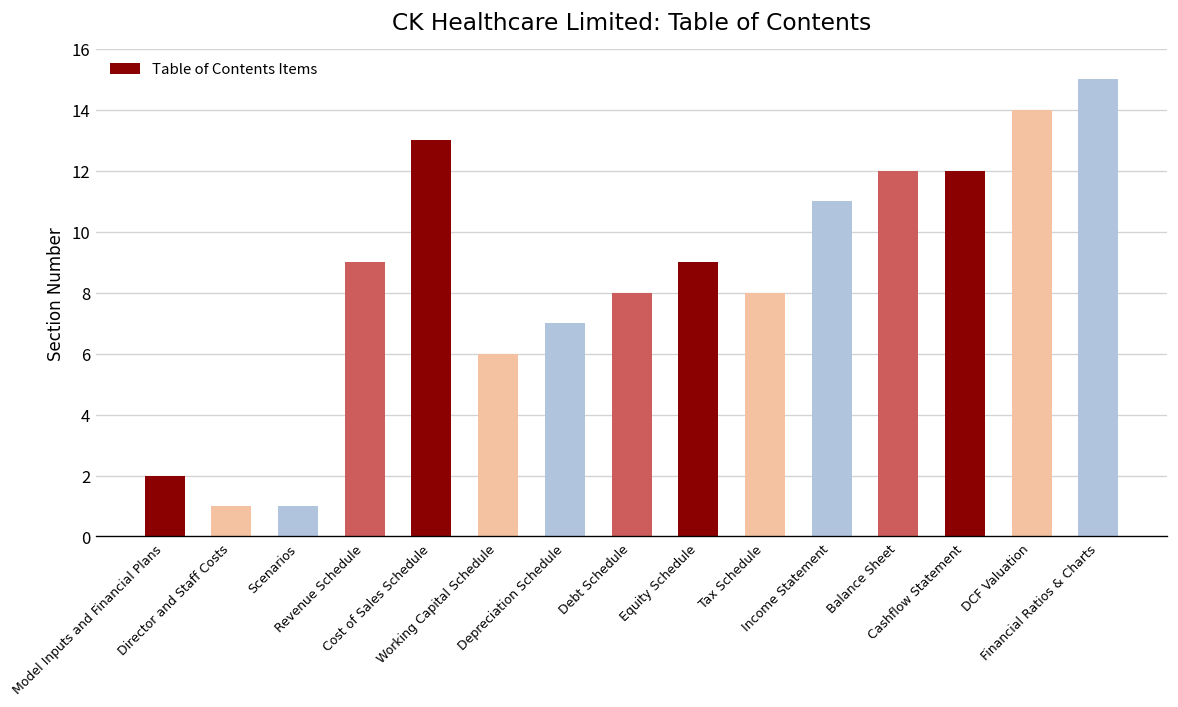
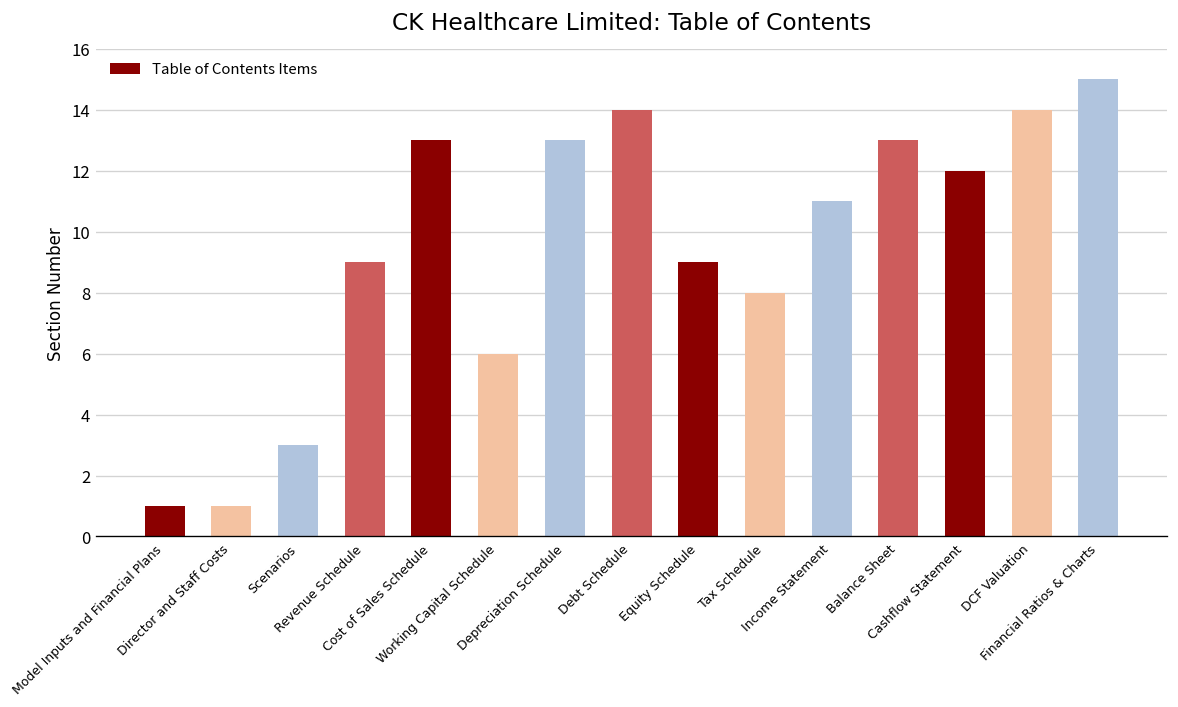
  {
-   "Model Inputs and Financial Plans": 2,
+   "Model Inputs and Financial Plans": 1,
    "Director and Staff Costs": 1,
-   "Scenarios": 1,
+   "Scenarios": 3,
    "Revenue Schedule": 9,
    "Cost of Sales Schedule": 13,
    "Working Capital Schedule": 6,
-   "Depreciation Schedule": 7,
-   "Debt Schedule": 8,
+   "Depreciation Schedule": 13,
+   "Debt Schedule": 14,
    "Equity Schedule": 9,
    "Tax Schedule": 8,
    "Income Statement": 11,
-   "Balance Sheet": 12,
+   "Balance Sheet": 13,
    "Cashflow Statement": 12,
    "DCF Valuation": 14,
    "Financial Ratios & Charts": 15
  }
